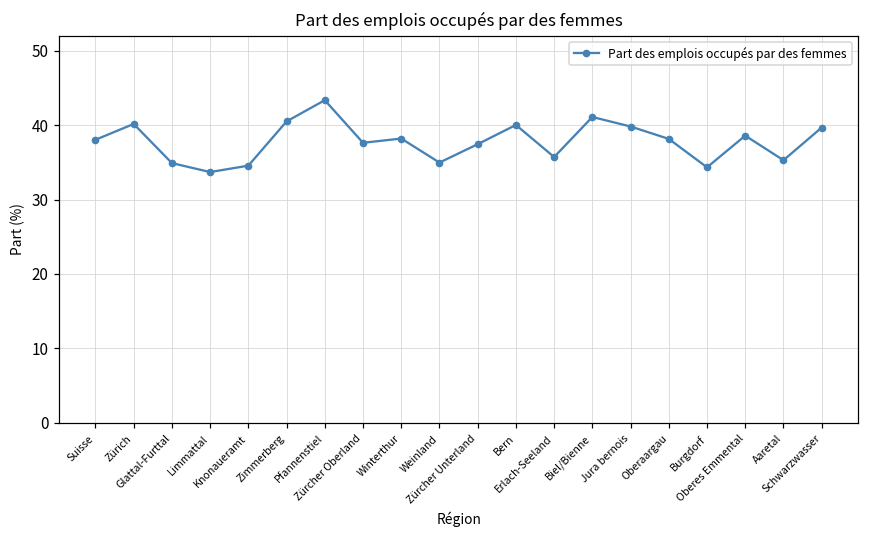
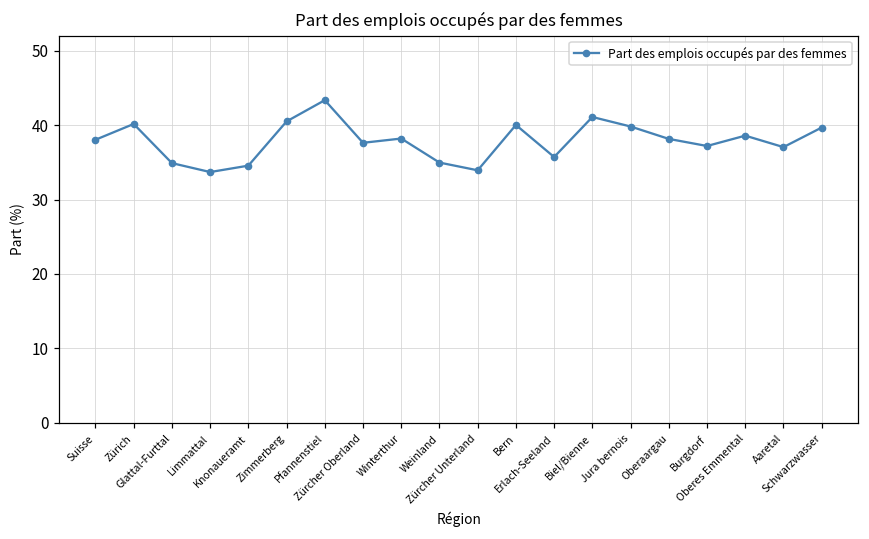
  {
    "Suisse": 38,
    "Zürich": 40,
    "Glattal-Furttal": 35,
    "Limmattal": 34,
    "Knonaueramt": 35,
    "Zimmerberg": 40,
    "Pfannenstiel": 43,
    "Zürcher Oberland": 38,
    "Winterthur": 38,
    "Weinland": 35,
-   "Zürcher Unterland": 37,
+   "Zürcher Unterland": 34,
    "Bern": 40,
    "Erlach-Seeland": 36,
    "Biel/Bienne": 41,
    "Jura bernois": 40,
    "Oberaargau": 38,
-   "Burgdorf": 34,
+   "Burgdorf": 37,
    "Oberes Emmental": 39,
-   "Aaretal": 35,
+   "Aaretal": 37,
    "Schwarzwasser": 40
  }
